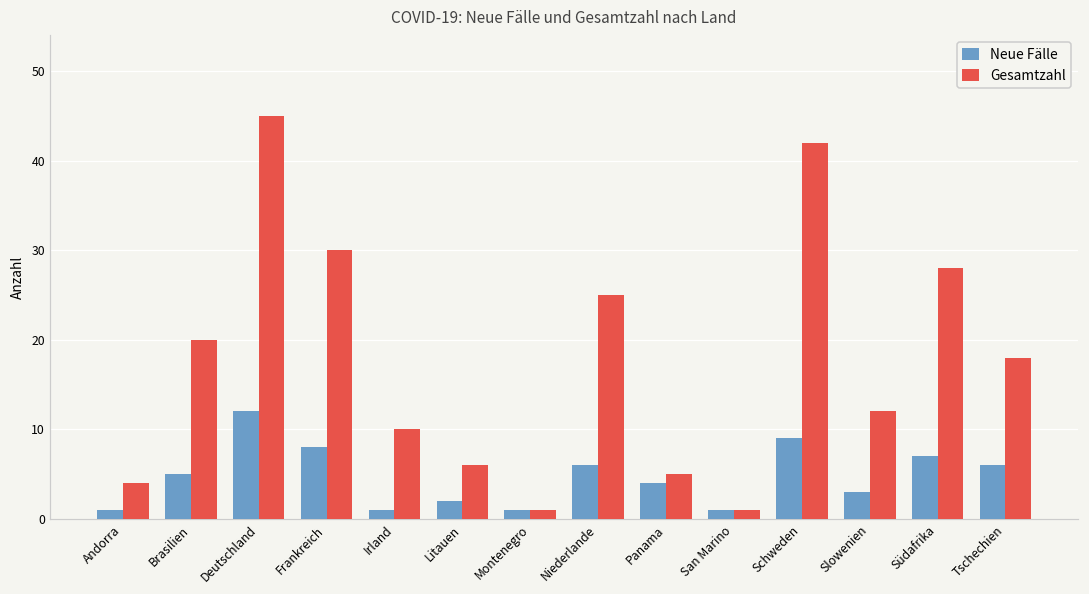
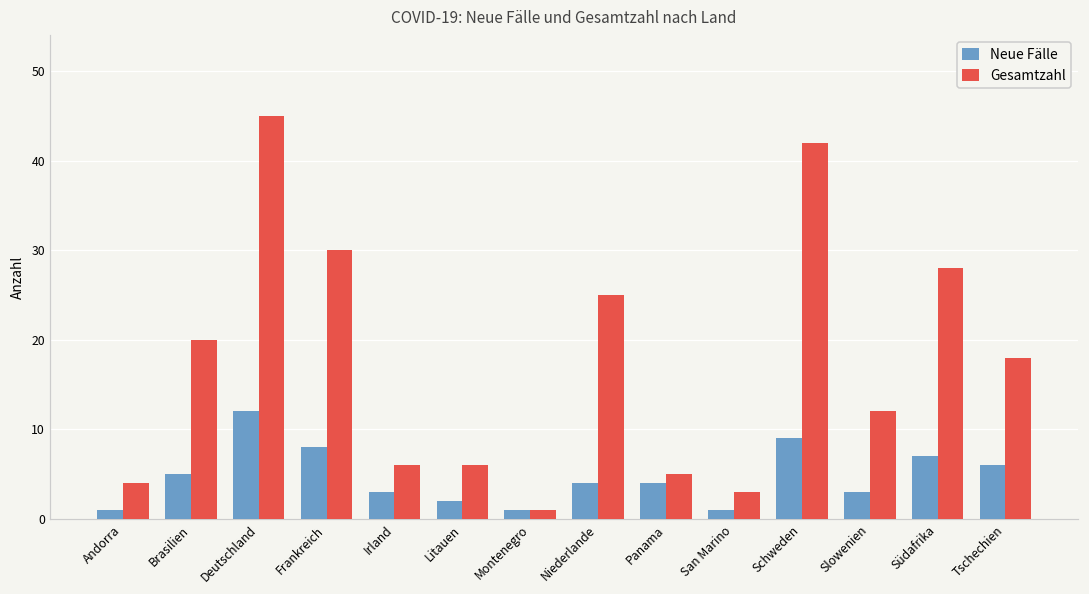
  {
    "Neue Fälle": {
      "Andorra": 1,
      "Brasilien": 5,
      "Deutschland": 12,
      "Frankreich": 8,
-     "Irland": 1,
+     "Irland": 3,
      "Litauen": 2,
      "Montenegro": 1,
-     "Niederlande": 6,
+     "Niederlande": 4,
      "Panama": 4,
      "San Marino": 1,
      "Schweden": 9,
      "Slowenien": 3,
      "Südafrika": 7,
      "Tschechien": 6
    },
    "Gesamtzahl": {
      "Andorra": 4,
      "Brasilien": 20,
      "Deutschland": 45,
      "Frankreich": 30,
-     "Irland": 10,
+     "Irland": 6,
      "Litauen": 6,
      "Montenegro": 1,
      "Niederlande": 25,
      "Panama": 5,
-     "San Marino": 1,
+     "San Marino": 3,
      "Schweden": 42,
      "Slowenien": 12,
      "Südafrika": 28,
      "Tschechien": 18
    }
  }
